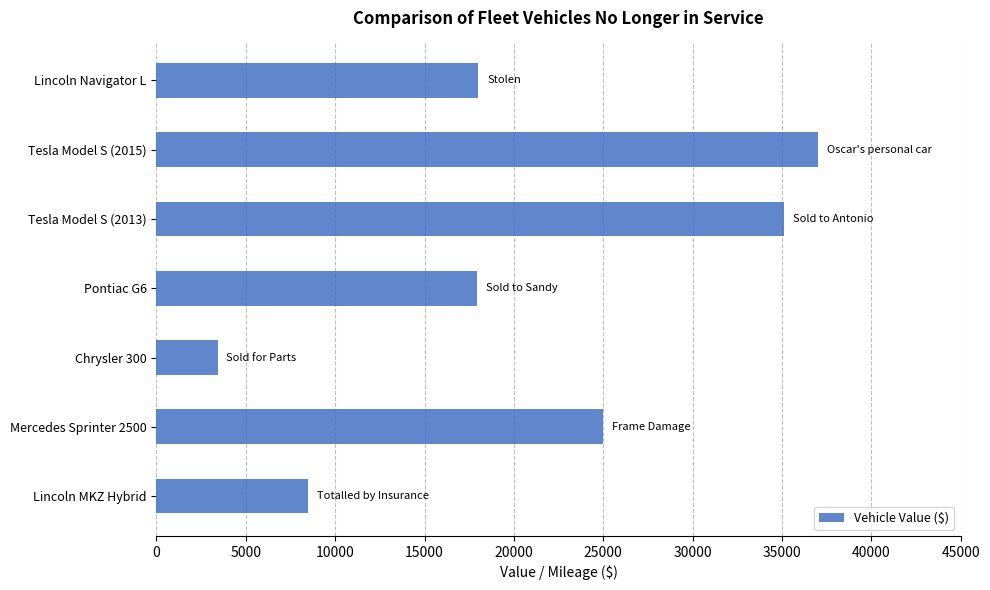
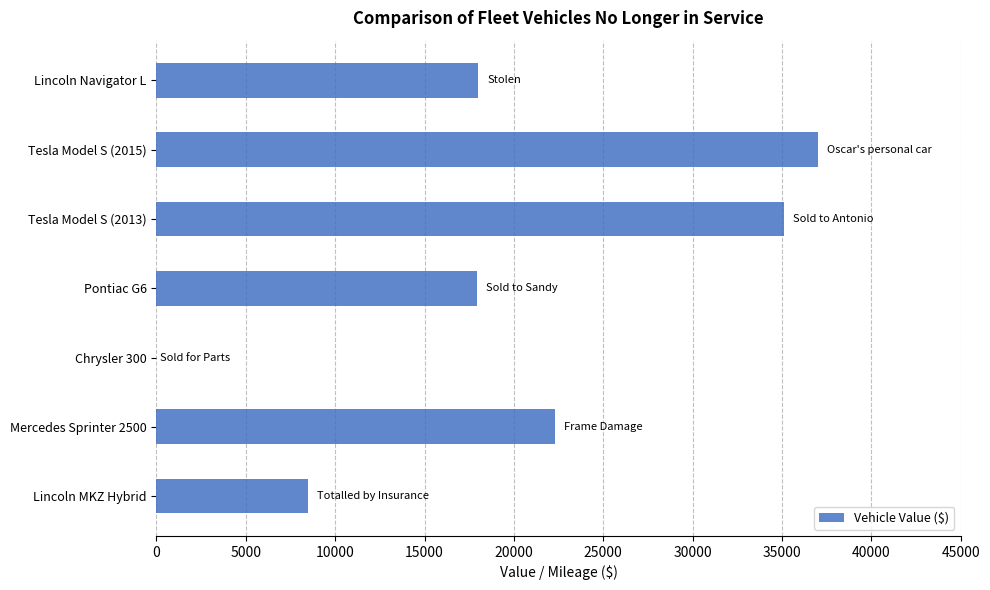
  {
    "Lincoln Navigator L": 18000,
    "Tesla Model S (2015)": 37000,
    "Tesla Model S (2013)": 35100,
    "Pontiac G6": 17900,
-   "Chrysler 300": 3400,
-   "Mercedes Sprinter 2500": 25000,
+   "Chrysler 300": 0,
+   "Mercedes Sprinter 2500": 22300,
    "Lincoln MKZ Hybrid": 8500
  }
